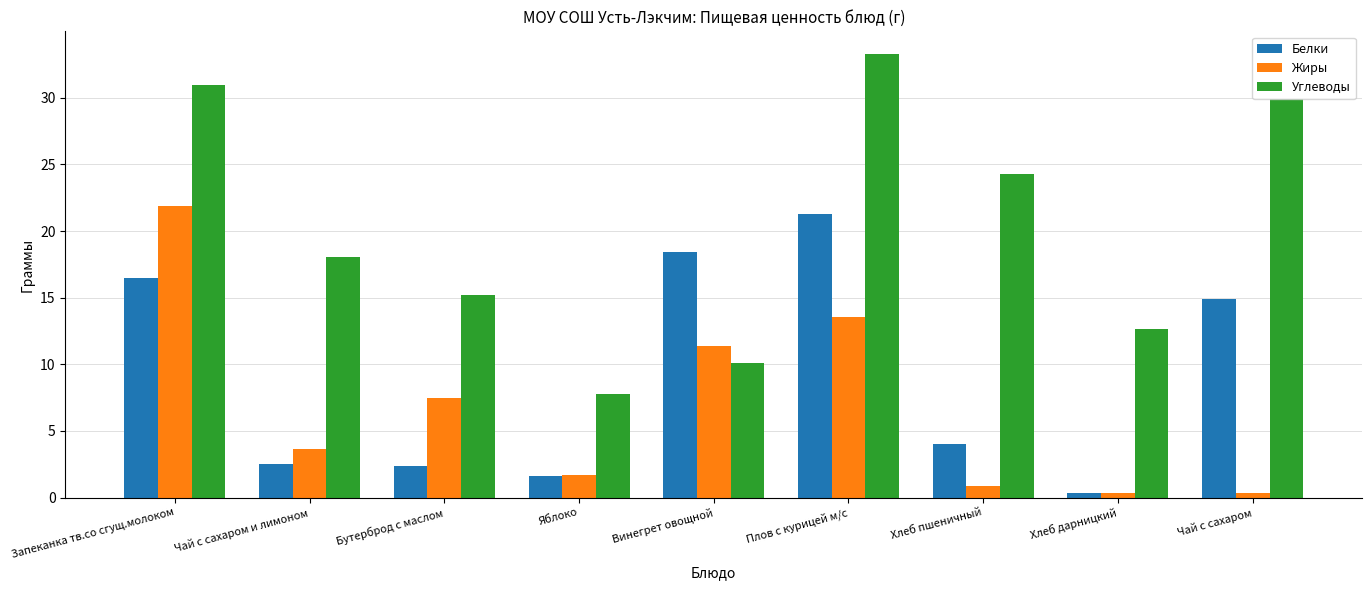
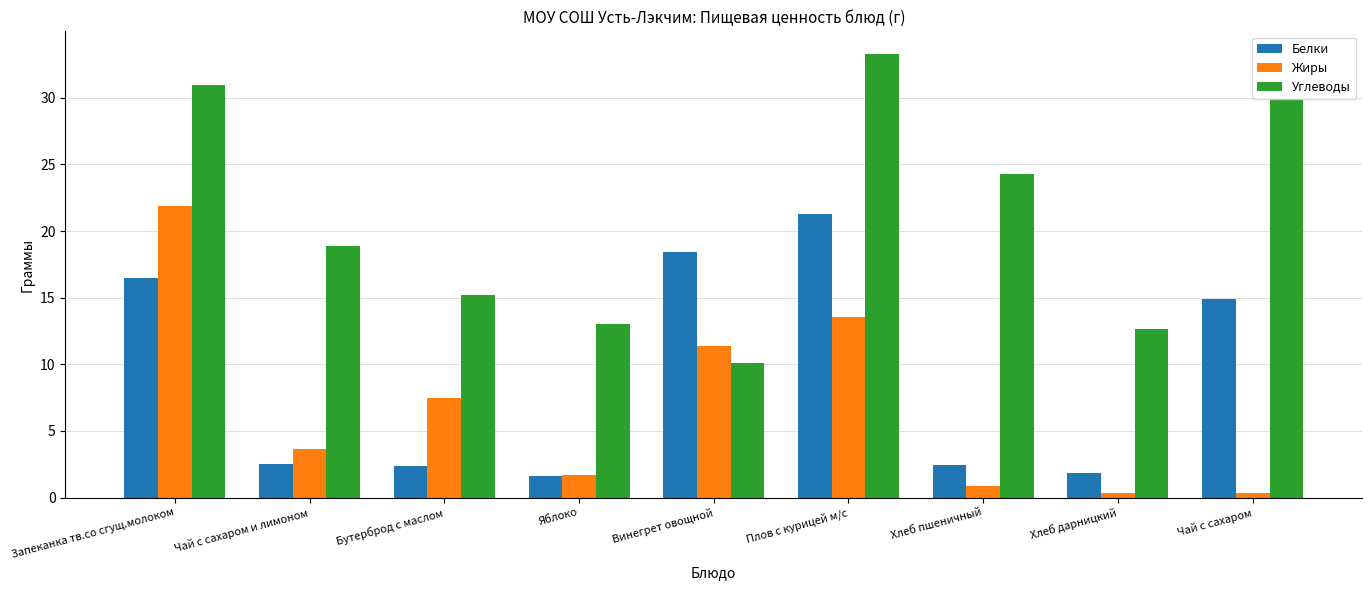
  {
    "Белки": {
      "Запеканка тв.со сгущ.молоком": 16.5,
      "Чай с сахаром и лимоном": 2.5,
      "Бутерброд с маслом": 2.4,
      "Яблоко": 1.6,
      "Винегрет овощной": 18.4,
      "Плов с курицей м/с": 21.2,
-     "Хлеб пшеничный": 4.0,
-     "Хлеб дарницкий": 0.3,
+     "Хлеб пшеничный": 2.4,
+     "Хлеб дарницкий": 1.8,
      "Чай с сахаром": 14.9
    },
    "Жиры": {
      "Запеканка тв.со сгущ.молоком": 21.9,
      "Чай с сахаром и лимоном": 3.6,
      "Бутерброд с маслом": 7.5,
      "Яблоко": 1.7,
      "Винегрет овощной": 11.4,
      "Плов с курицей м/с": 13.6,
      "Хлеб пшеничный": 0.9,
      "Хлеб дарницкий": 0.4,
      "Чай с сахаром": 0.3
    },
    "Углеводы": {
      "Запеканка тв.со сгущ.молоком": 31.0,
-     "Чай с сахаром и лимоном": 18.0,
+     "Чай с сахаром и лимоном": 18.9,
      "Бутерброд с маслом": 15.2,
-     "Яблоко": 7.8,
+     "Яблоко": 13.0,
      "Винегрет овощной": 10.1,
      "Плов с курицей м/с": 33.3,
      "Хлеб пшеничный": 24.3,
      "Хлеб дарницкий": 12.6
    }
  }
